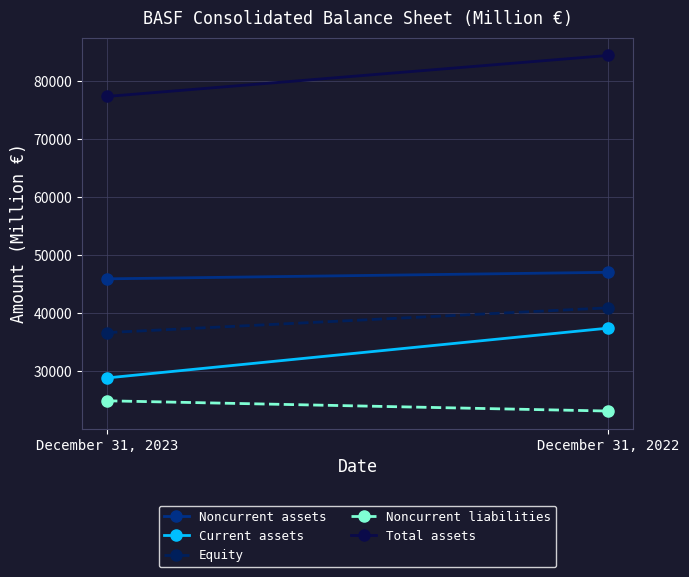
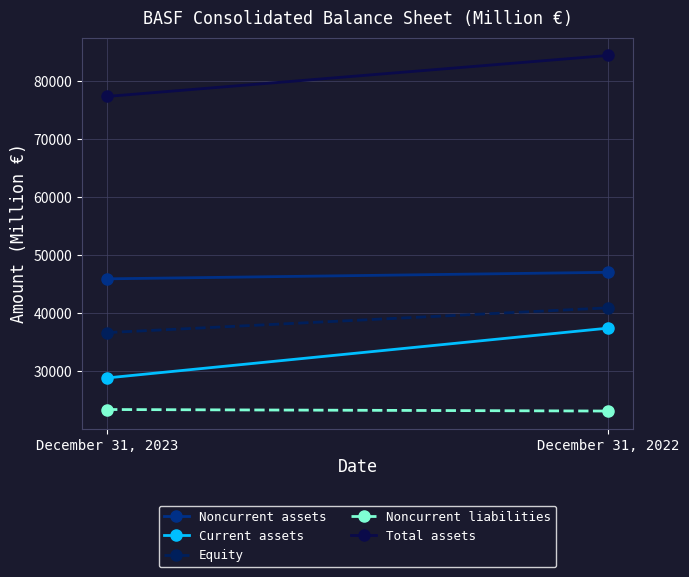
  {
    "Current assets": {
      "December 31, 2023": 29000,
      "December 31, 2022": 37000
    },
    "Noncurrent liabilities": {
-     "December 31, 2023": 25000,
+     "December 31, 2023": 23000,
      "December 31, 2022": 23000
    }
  }
